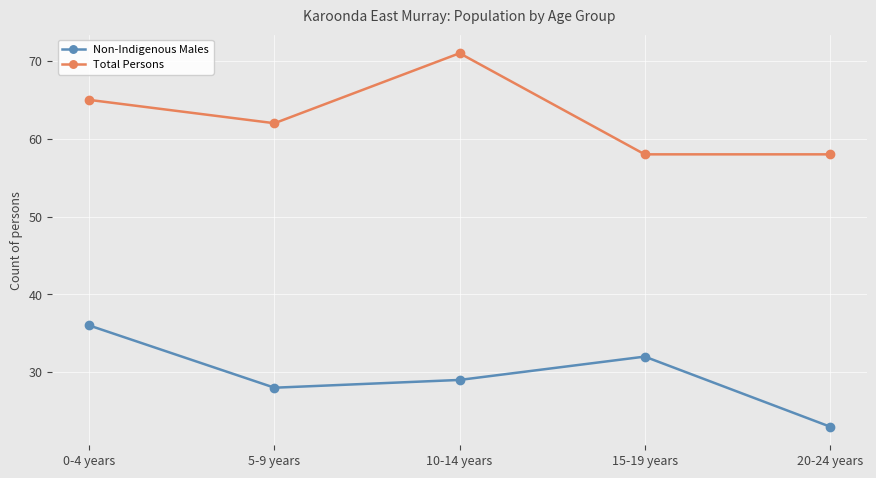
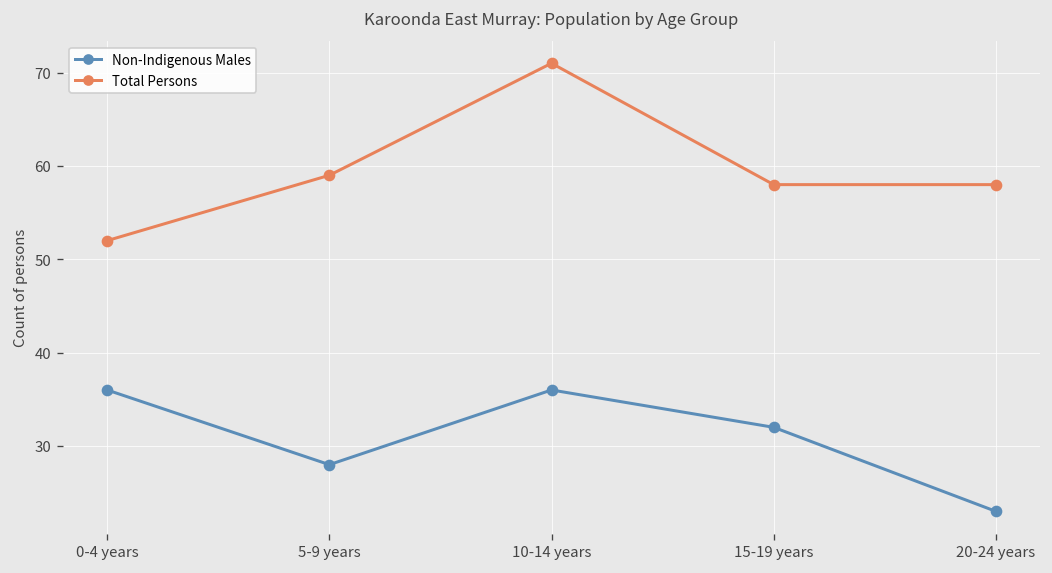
  {
    "Non-Indigenous Males": {
      "0-4 years": 36,
      "5-9 years": 28,
-     "10-14 years": 29,
+     "10-14 years": 36,
      "15-19 years": 32,
      "20-24 years": 23
    },
    "Total Persons": {
-     "0-4 years": 65,
-     "5-9 years": 62,
+     "0-4 years": 52,
+     "5-9 years": 59,
      "10-14 years": 71,
      "15-19 years": 58,
      "20-24 years": 58
    }
  }
